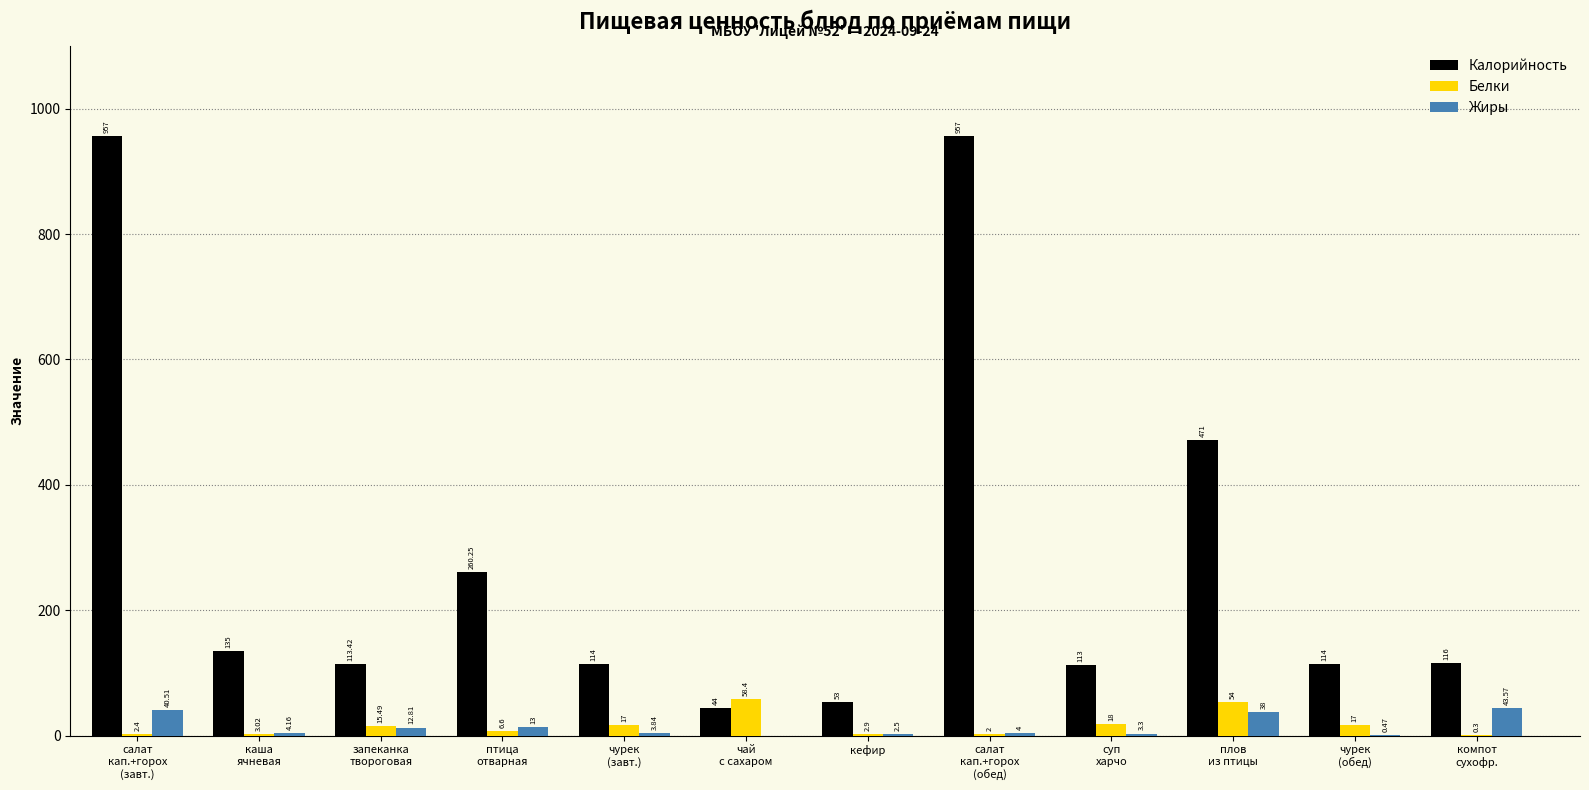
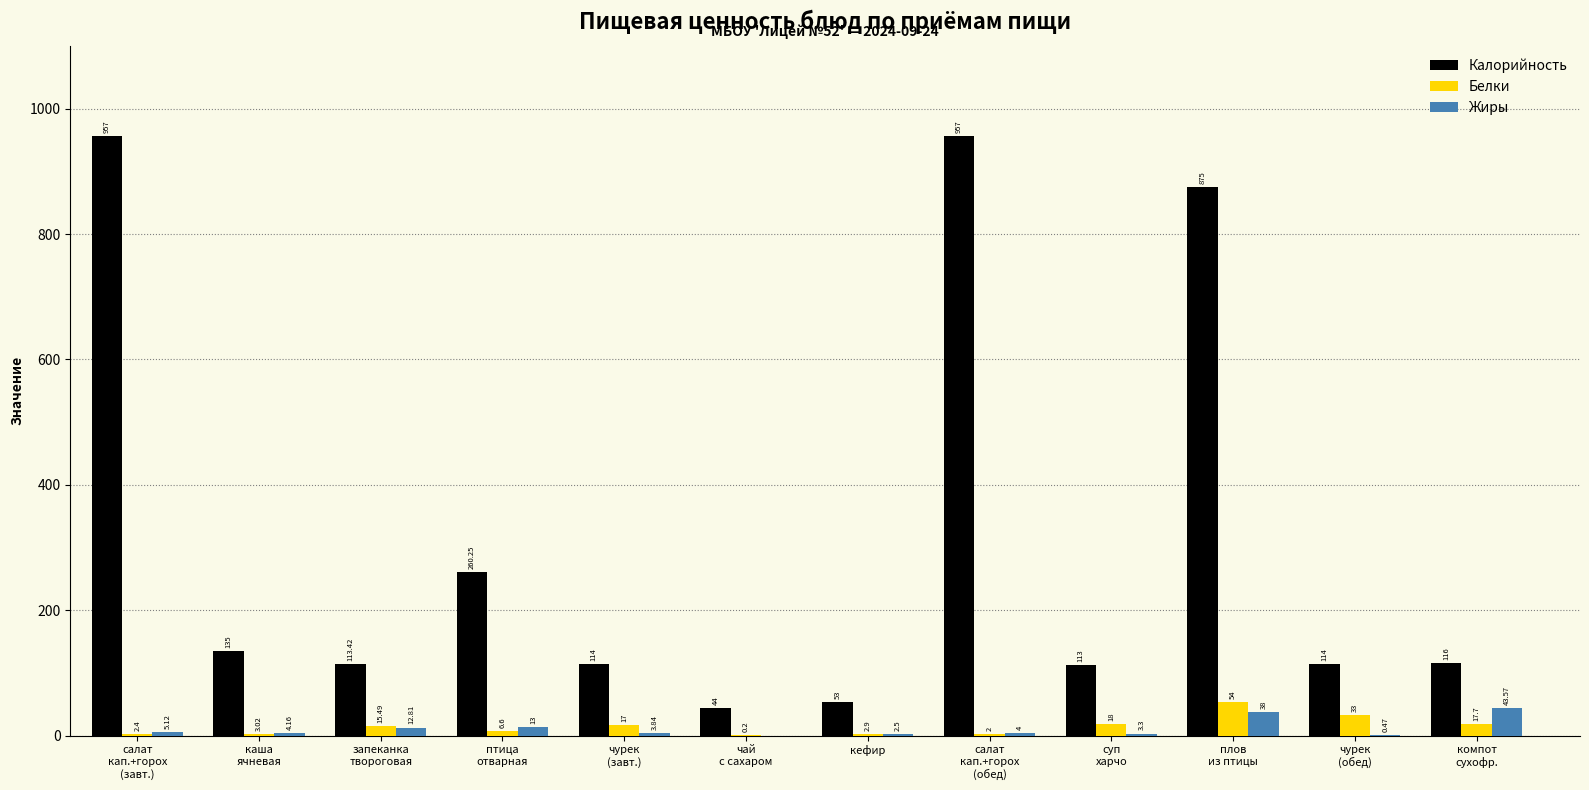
  {
    "Калорийность": {
      "салат кап.+горох (завт.)": 957,
      "каша ячневая": 135,
      "запеканка твороговая": 113.42,
      "птица отварная": 260.25,
      "чурек (завт.)": 114,
      "чай с сахаром": 44,
      "кефир": 53,
      "салат кап.+горох (обед)": 957,
      "суп харчо": 113,
-     "плов из птицы": 471,
+     "плов из птицы": 875,
      "чурек (обед)": 114,
      "компот сухофр.": 116
    },
    "Белки": {
      "салат кап.+горох (завт.)": 2.4,
      "каша ячневая": 3.02,
      "запеканка твороговая": 15.49,
      "птица отварная": 6.6,
      "чурек (завт.)": 17,
-     "чай с сахаром": 58.4,
+     "чай с сахаром": 0.2,
      "кефир": 2.9,
      "салат кап.+горох (обед)": 2,
      "суп харчо": 18,
      "плов из птицы": 54,
-     "чурек (обед)": 17,
-     "компот сухофр.": 0.3
+     "чурек (обед)": 33,
+     "компот сухофр.": 17.7
    },
    "Жиры": {
-     "салат кап.+горох (завт.)": 40.51,
+     "салат кап.+горох (завт.)": 5.12,
      "каша ячневая": 4.16,
      "запеканка твороговая": 12.81,
      "птица отварная": 13,
      "чурек (завт.)": 3.84,
      "кефир": 2.5,
      "салат кап.+горох (обед)": 4,
      "суп харчо": 3.3,
      "плов из птицы": 38,
      "чурек (обед)": 0.47,
      "компот сухофр.": 43.57
    }
  }
